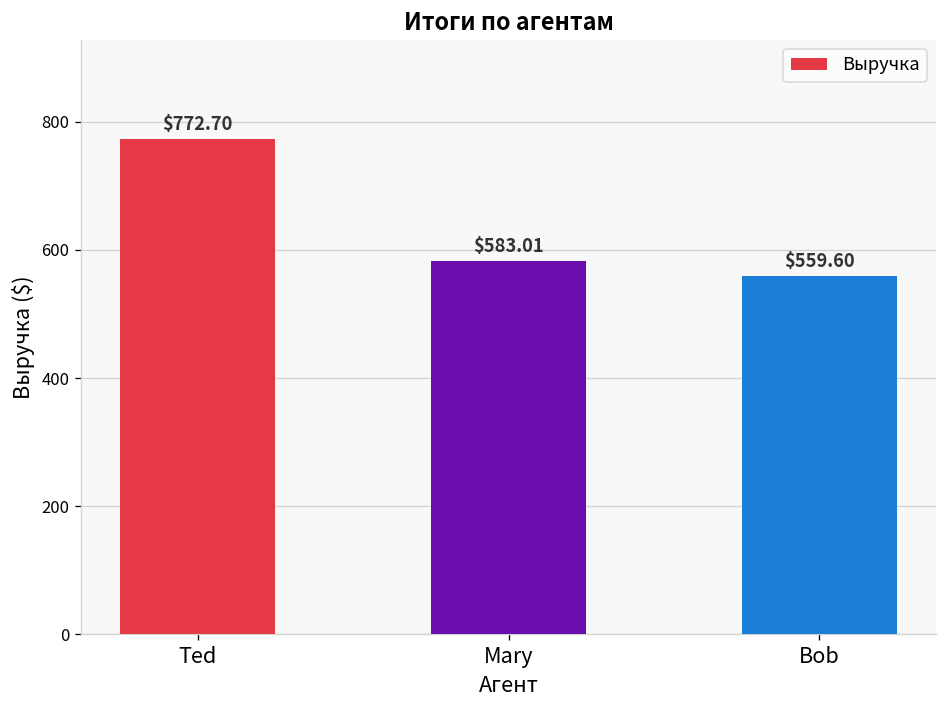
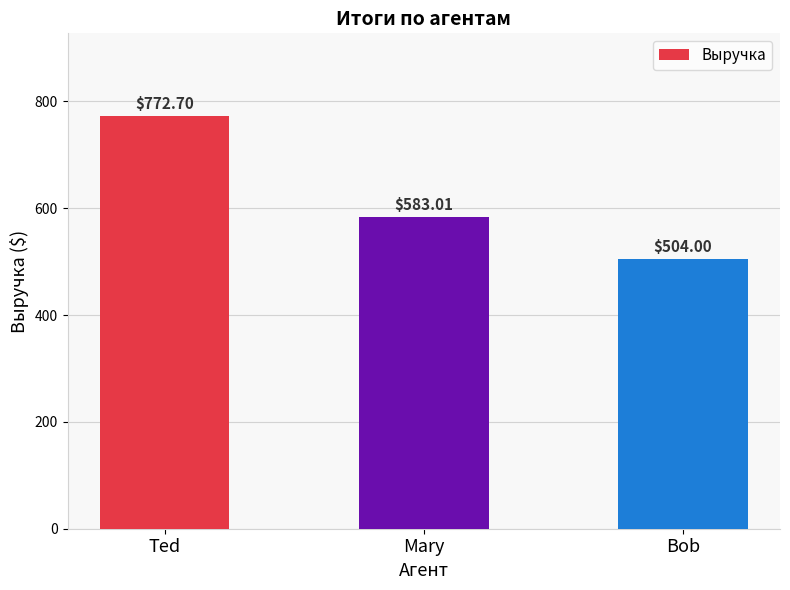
  {
    "Ted": "$772.70",
    "Mary": "$583.01",
-   "Bob": "$559.60"
+   "Bob": "$504.00"
  }
